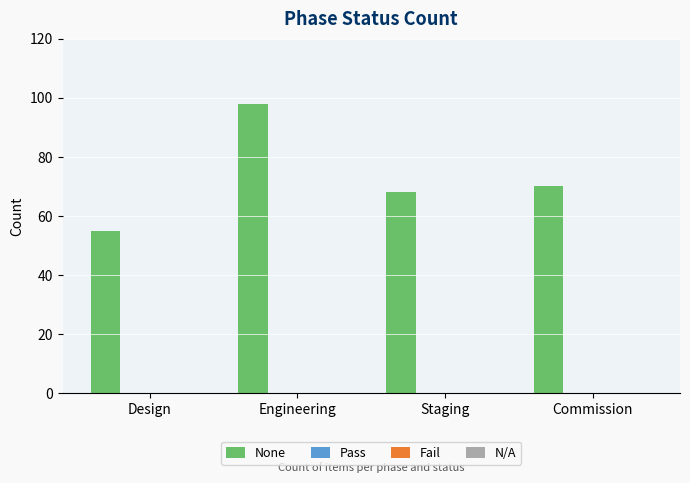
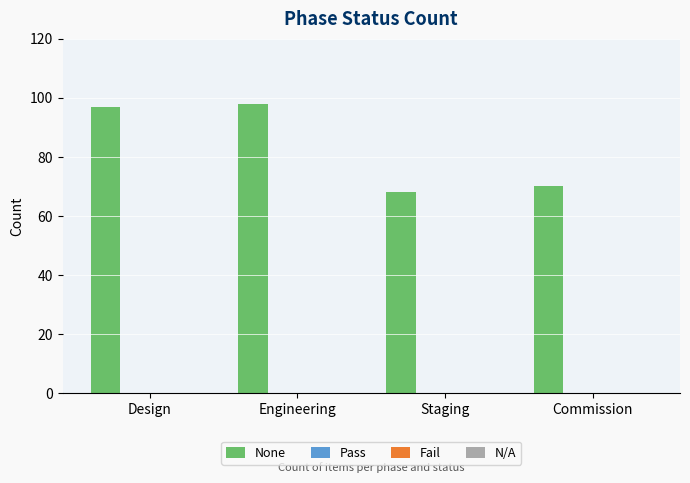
  {
    "None": {
-     "Design": 55,
+     "Design": 97,
      "Engineering": 98,
      "Staging": 68,
      "Commission": 70
    },
    "Pass": {
      "Design": 0,
      "Engineering": 0,
      "Staging": 0,
      "Commission": 0
    },
    "Fail": {
      "Design": 0,
      "Engineering": 0,
      "Staging": 0,
      "Commission": 0
    },
    "N/A": {
      "Design": 0,
      "Engineering": 0,
      "Staging": 0,
      "Commission": 0
    }
  }
